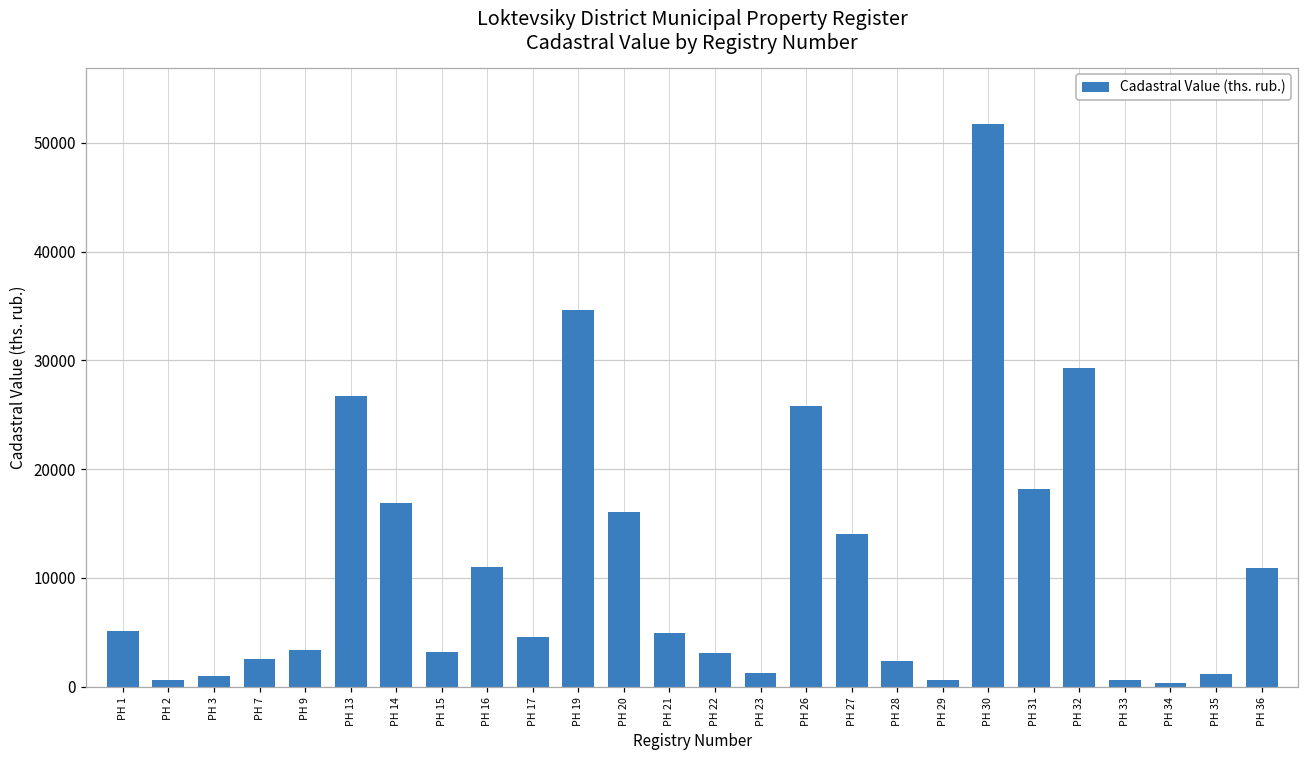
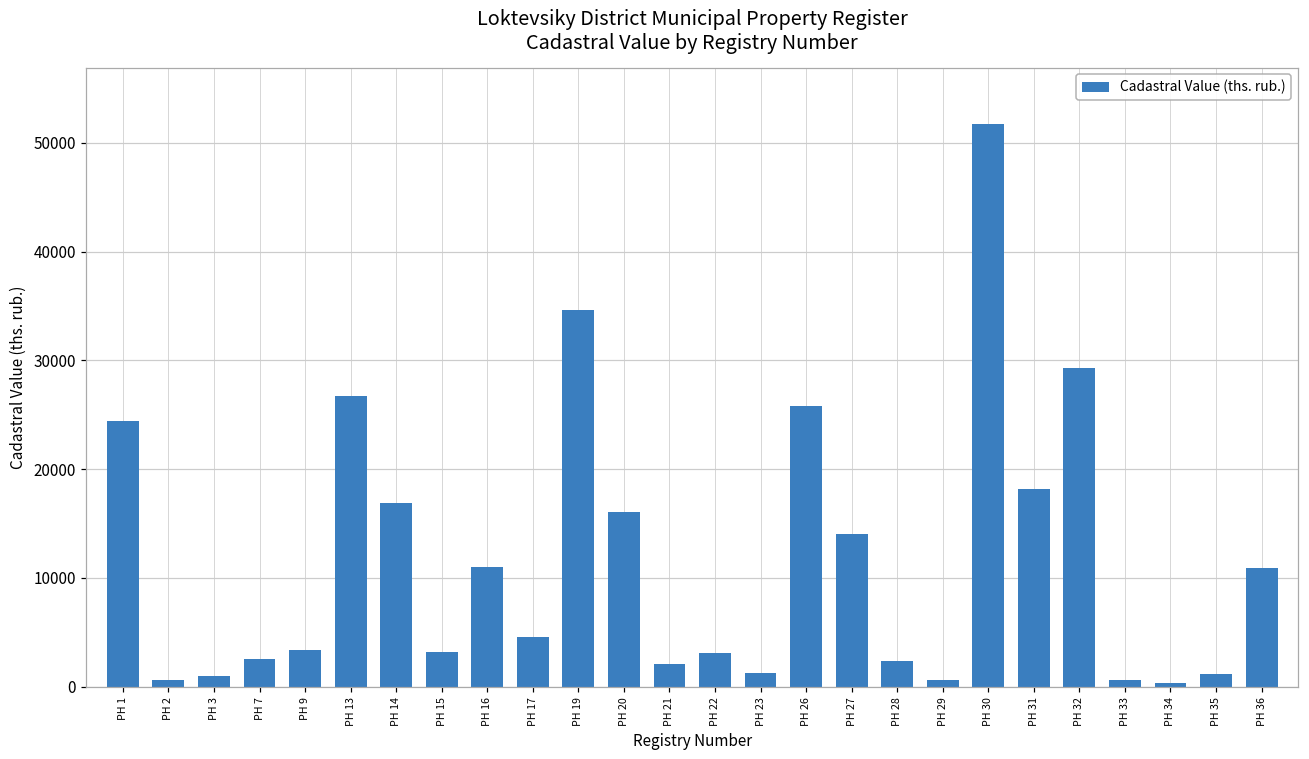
  {
-   "РН 1": 5000,
+   "РН 1": 24000,
    "РН 2": 1000,
    "РН 3": 1000,
    "РН 7": 3000,
    "РН 9": 3000,
    "РН 13": 27000,
    "РН 14": 17000,
    "РН 15": 3000,
    "РН 16": 11000,
    "РН 17": 5000,
    "РН 19": 35000,
    "РН 20": 16000,
-   "РН 21": 5000,
+   "РН 21": 2000,
    "РН 22": 3000,
    "РН 23": 1000,
    "РН 26": 26000,
    "РН 27": 14000,
    "РН 28": 2000,
    "РН 29": 1000,
    "РН 30": 52000,
    "РН 31": 18000,
    "РН 32": 29000,
    "РН 33": 1000,
    "РН 34": 0,
    "РН 35": 1000,
    "РН 36": 11000
  }
